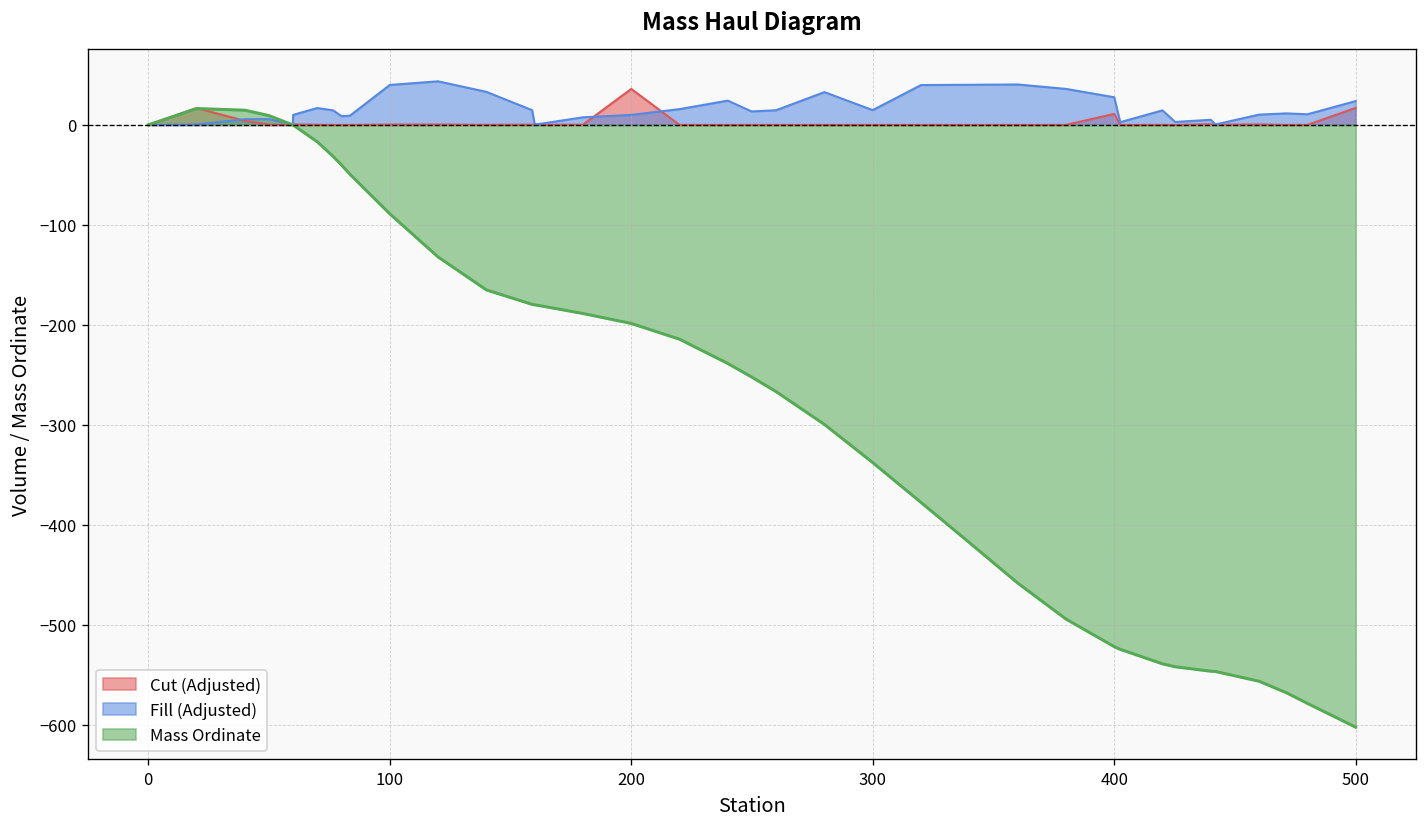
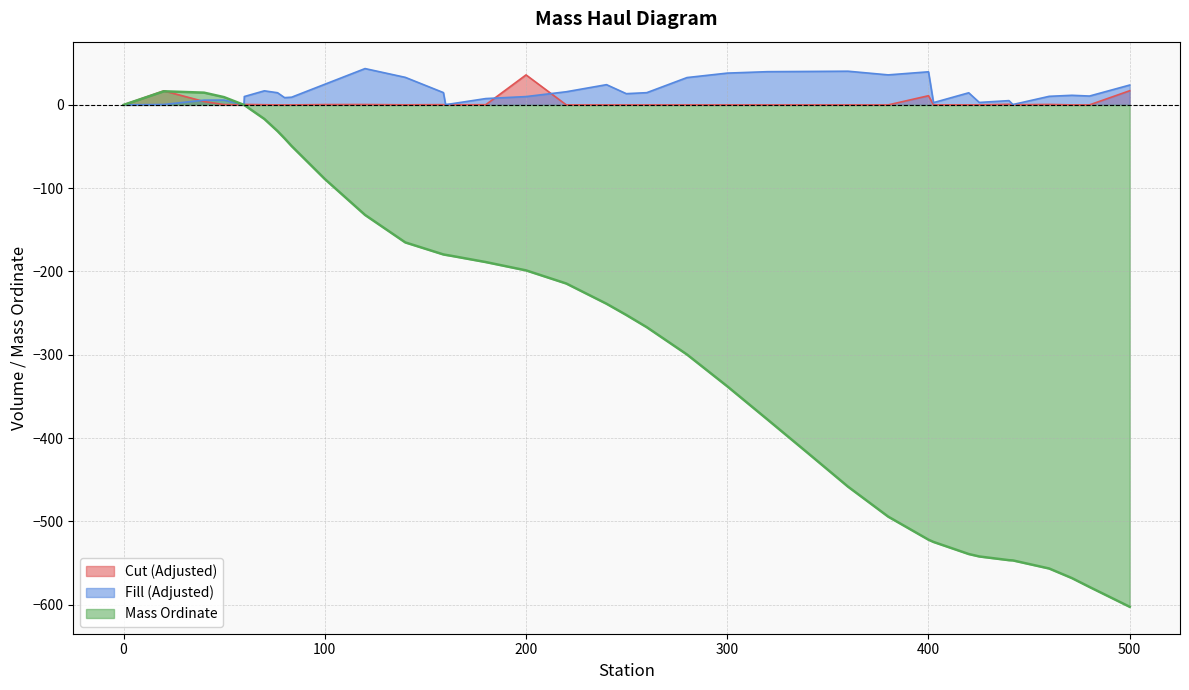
  {
    "Cut (Adjusted)": {
      "200": 40,
      "400": 10,
      "500": 20
    },
    "Fill (Adjusted)": {
-     "100": 40,
+     "100": 20,
      "200": 10,
-     "300": 10,
-     "400": 30,
+     "300": 40,
+     "400": 40,
      "500": 20
    }
  }
